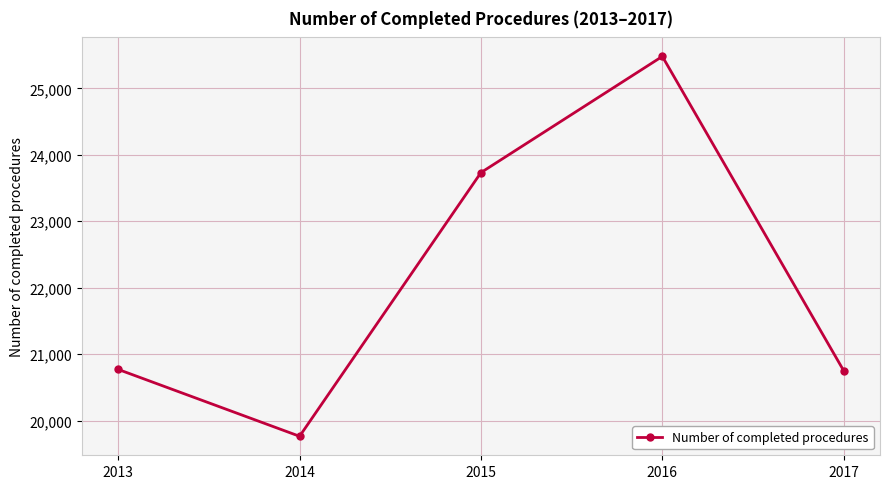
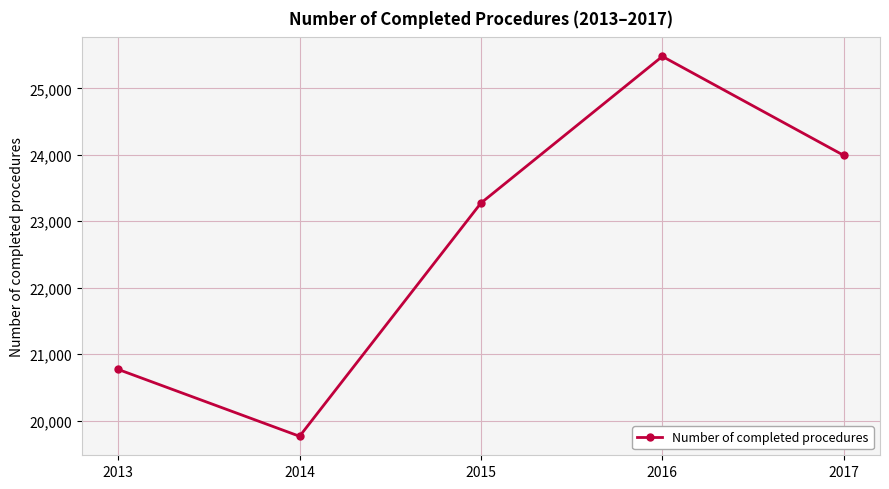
  {
    "2013": "20,800",
    "2014": "19,800",
-   "2015": "23,700",
+   "2015": "23,300",
    "2016": "25,500",
-   "2017": "20,800"
+   "2017": "24,000"
  }
